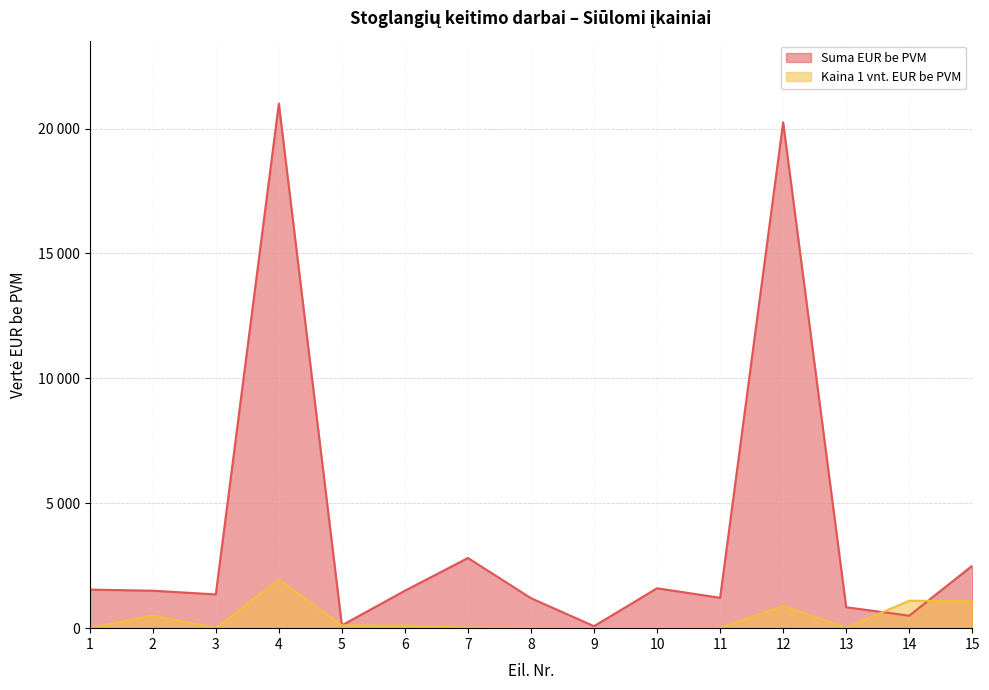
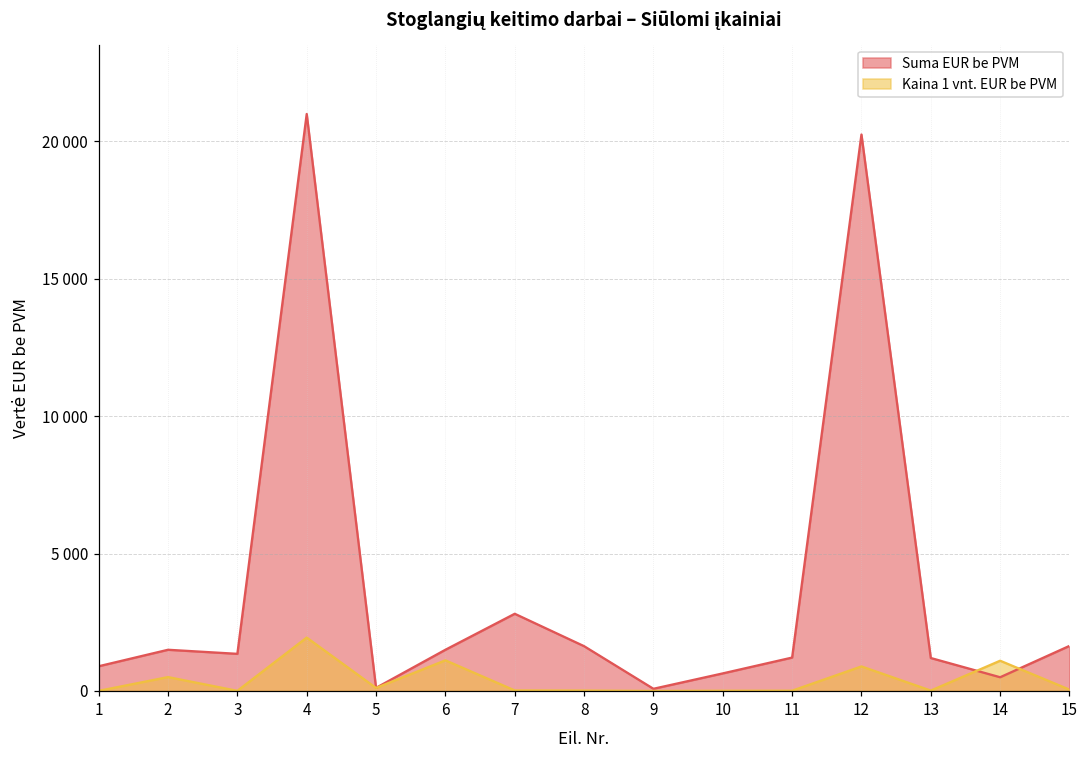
  {
    "Suma EUR be PVM": {
-     "1": 1500,
+     "1": 900,
      "2": 1500,
      "3": 1400,
      "4": 21000,
      "6": 1500,
      "7": 2800,
-     "8": 1200,
-     "10": 1600,
+     "8": 1600,
+     "10": 600,
      "11": 1200,
      "12": 20300,
-     "13": 800,
+     "13": 1200,
      "14": 500,
-     "15": 2500
+     "15": 1600
    },
    "Kaina 1 vnt. EUR be PVM": {
      "1": 0,
      "2": 500,
      "3": 0,
      "4": 1900,
-     "6": 100,
+     "6": 1100,
      "7": 0,
      "8": 0,
      "10": 0,
      "11": 0,
      "12": 900,
      "13": 0,
      "14": 1100,
-     "15": 1100
+     "15": 100
    }
  }
